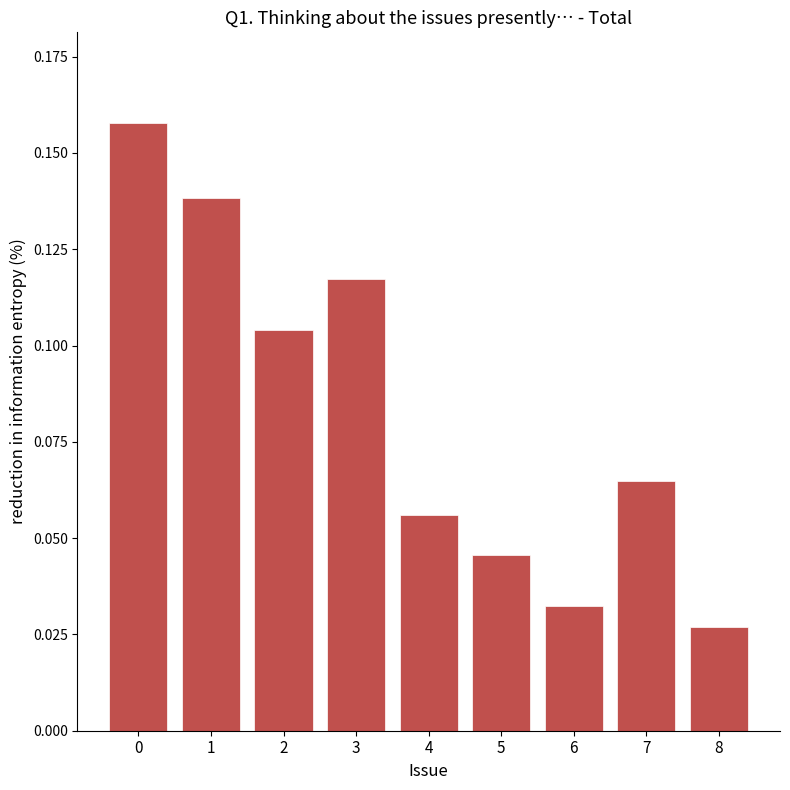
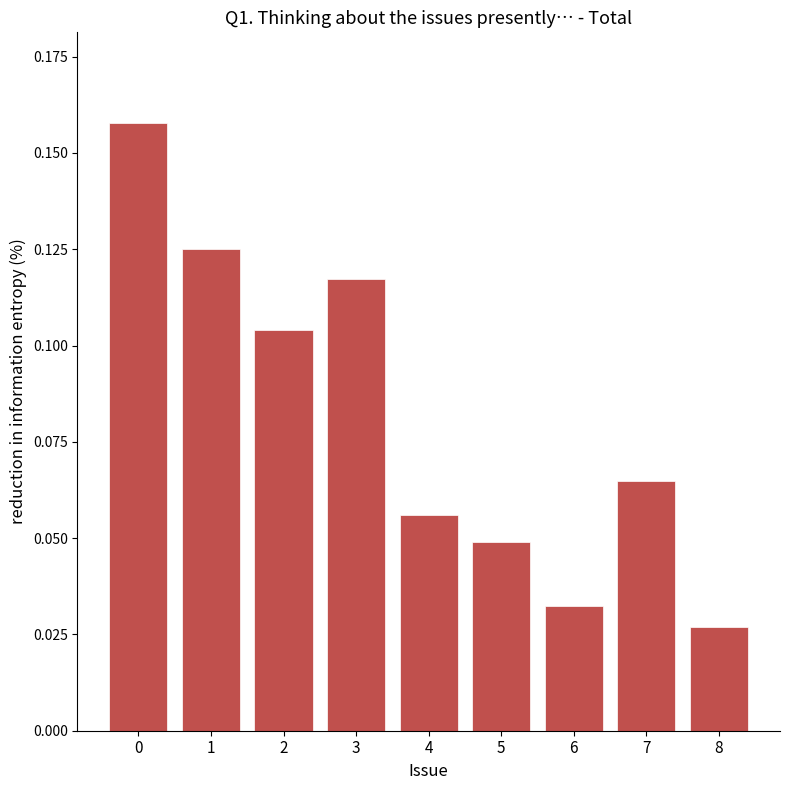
  {
    "0": 0.158,
-   "1": 0.138,
+   "1": 0.125,
    "2": 0.104,
    "3": 0.117,
    "4": 0.056,
-   "5": 0.045,
+   "5": 0.049,
    "6": 0.032,
    "7": 0.065,
    "8": 0.027
  }
